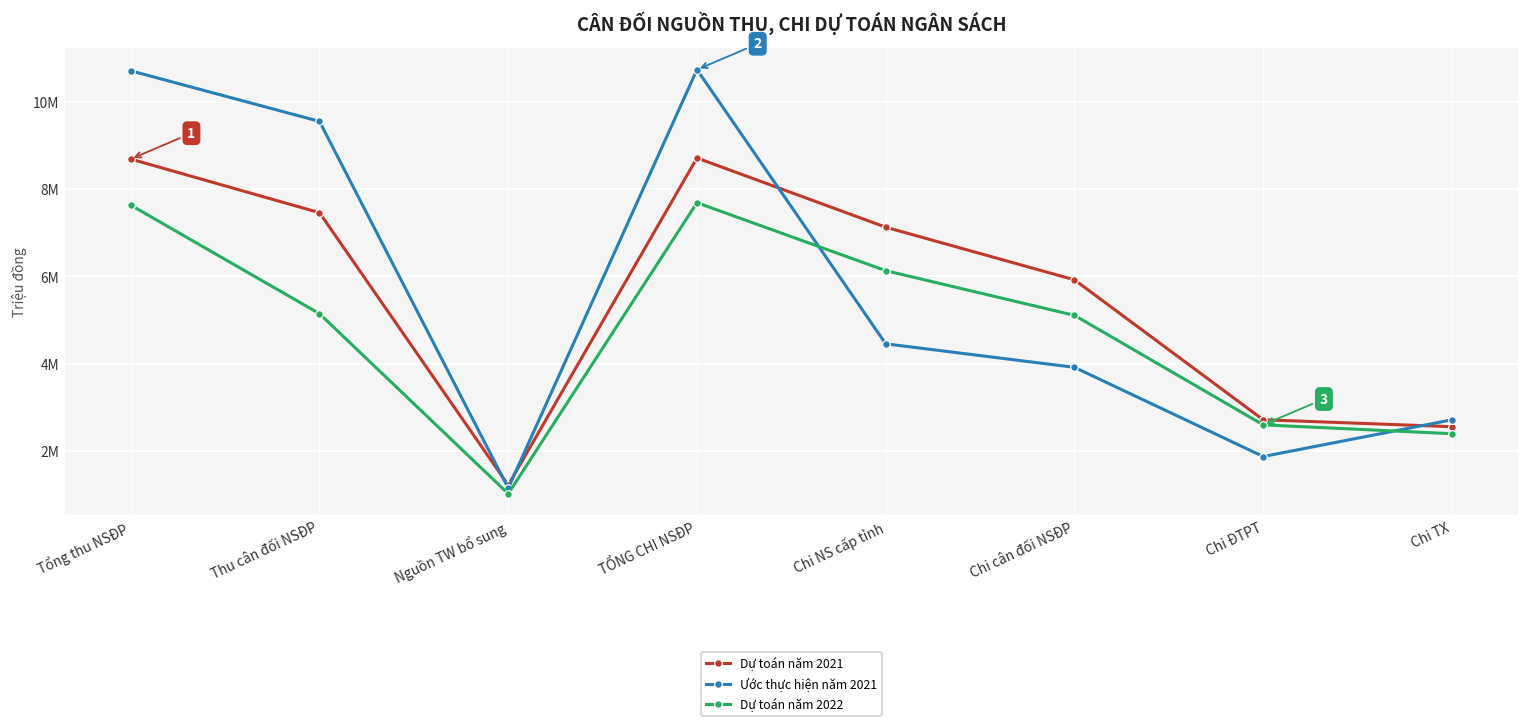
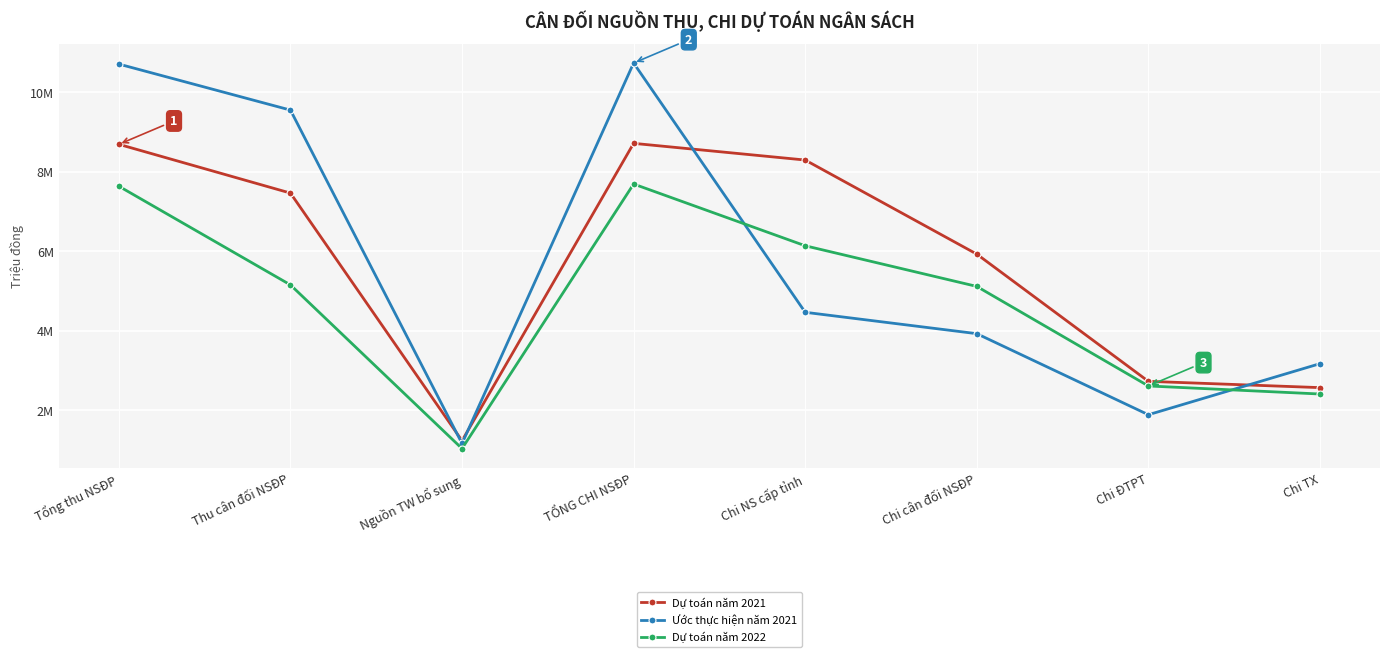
  {
    "Dự toán năm 2021": {
      "Tổng thu NSĐP": 8700000,
      "Thu cân đối NSĐP": 7500000,
      "Nguồn TW bổ sung": 1200000,
      "TỔNG CHI NSĐP": 8700000,
-     "Chi NS cấp tỉnh": 7100000,
+     "Chi NS cấp tỉnh": 8300000,
      "Chi cân đối NSĐP": 5900000,
      "Chi ĐTPT": 2700000,
      "Chi TX": 2600000
    },
    "Ước thực hiện năm 2021": {
      "Tổng thu NSĐP": 10700000,
      "Thu cân đối NSĐP": 9500000,
      "Nguồn TW bổ sung": 1200000,
      "TỔNG CHI NSĐP": 10700000,
      "Chi NS cấp tỉnh": 4500000,
      "Chi cân đối NSĐP": 3900000,
      "Chi ĐTPT": 1900000,
-     "Chi TX": 2700000
+     "Chi TX": 3200000
    },
    "Dự toán năm 2022": {
      "Tổng thu NSĐP": 7600000,
      "Thu cân đối NSĐP": 5100000,
      "Nguồn TW bổ sung": 1000000,
      "TỔNG CHI NSĐP": 7700000,
      "Chi NS cấp tỉnh": 6100000,
      "Chi cân đối NSĐP": 5100000,
      "Chi ĐTPT": 2600000,
      "Chi TX": 2400000
    }
  }
